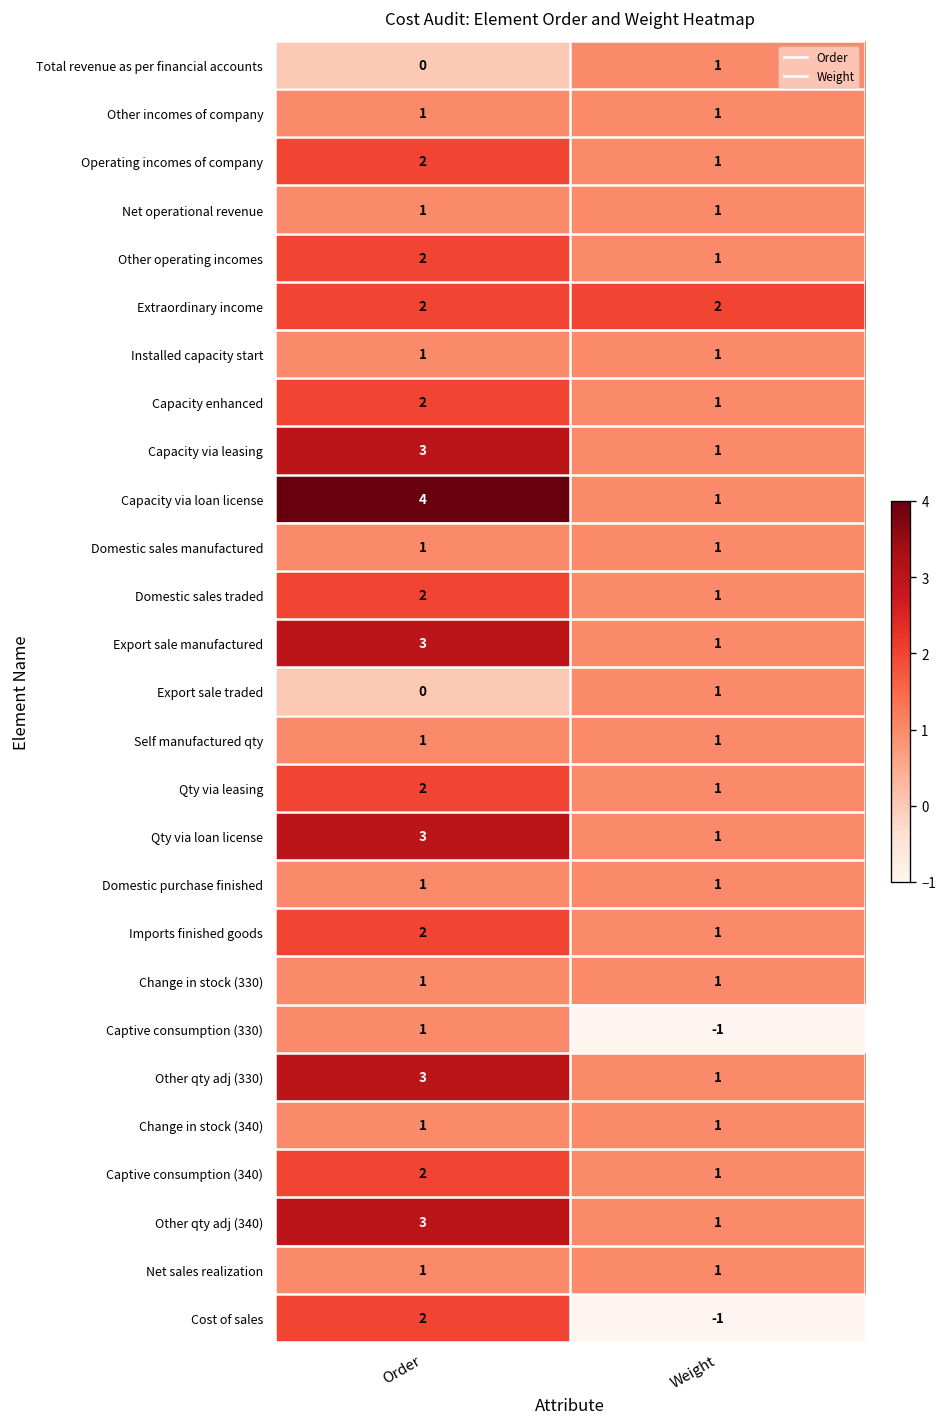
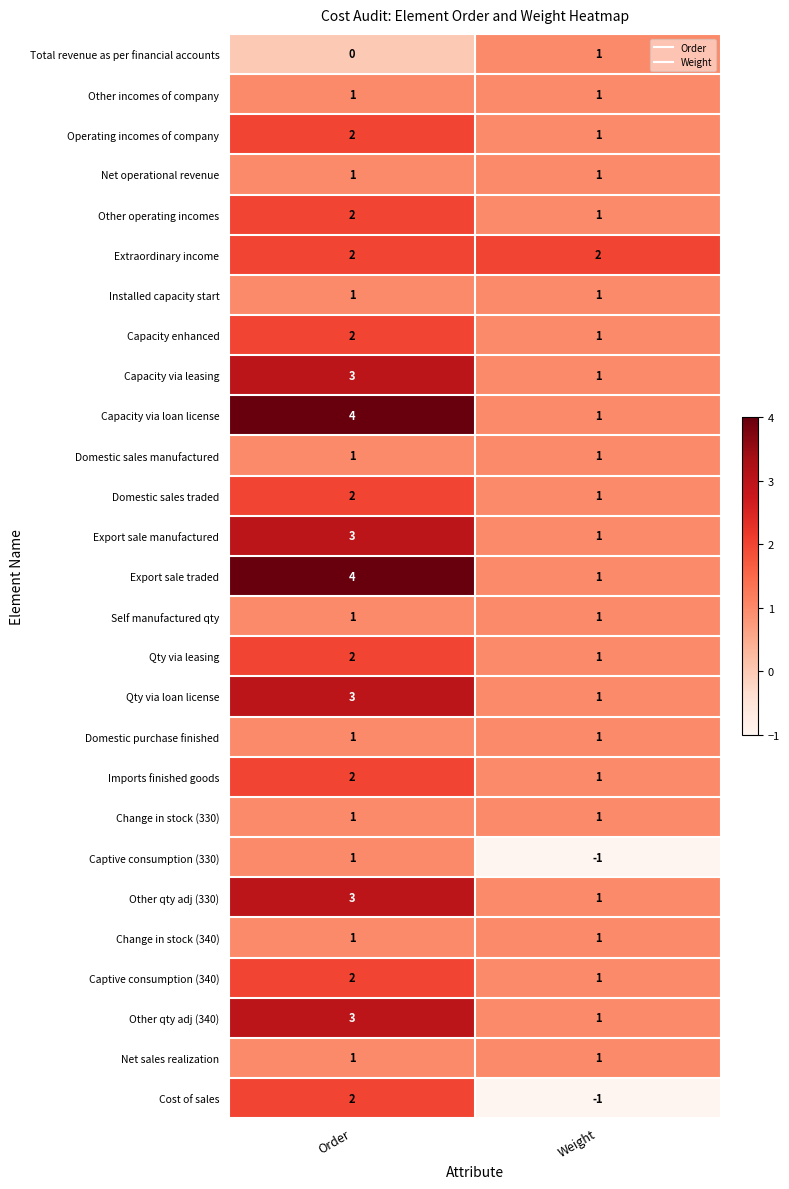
  {
    "Total revenue as per financial accounts": {
      "Order": 0,
      "Weight": 1
    },
    "Other incomes of company": {
      "Order": 1,
      "Weight": 1
    },
    "Operating incomes of company": {
      "Order": 2,
      "Weight": 1
    },
    "Net operational revenue": {
      "Order": 1,
      "Weight": 1
    },
    "Other operating incomes": {
      "Order": 2,
      "Weight": 1
    },
    "Extraordinary income": {
      "Order": 2,
      "Weight": 2
    },
    "Installed capacity start": {
      "Order": 1,
      "Weight": 1
    },
    "Capacity enhanced": {
      "Order": 2,
      "Weight": 1
    },
    "Capacity via leasing": {
      "Order": 3,
      "Weight": 1
    },
    "Capacity via loan license": {
      "Order": 4,
      "Weight": 1
    },
    "Domestic sales manufactured": {
      "Order": 1,
      "Weight": 1
    },
    "Domestic sales traded": {
      "Order": 2,
      "Weight": 1
    },
    "Export sale manufactured": {
      "Order": 3,
      "Weight": 1
    },
    "Export sale traded": {
-     "Order": 0,
+     "Order": 4,
      "Weight": 1
    },
    "Self manufactured qty": {
      "Order": 1,
      "Weight": 1
    },
    "Qty via leasing": {
      "Order": 2,
      "Weight": 1
    },
    "Qty via loan license": {
      "Order": 3,
      "Weight": 1
    },
    "Domestic purchase finished": {
      "Order": 1,
      "Weight": 1
    },
    "Imports finished goods": {
      "Order": 2,
      "Weight": 1
    },
    "Change in stock (330)": {
      "Order": 1,
      "Weight": 1
    },
    "Captive consumption (330)": {
      "Order": 1,
      "Weight": -1
    },
    "Other qty adj (330)": {
      "Order": 3,
      "Weight": 1
    },
    "Change in stock (340)": {
      "Order": 1,
      "Weight": 1
    },
    "Captive consumption (340)": {
      "Order": 2,
      "Weight": 1
    },
    "Other qty adj (340)": {
      "Order": 3,
      "Weight": 1
    },
    "Net sales realization": {
      "Order": 1,
      "Weight": 1
    },
    "Cost of sales": {
      "Order": 2,
      "Weight": -1
    }
  }
